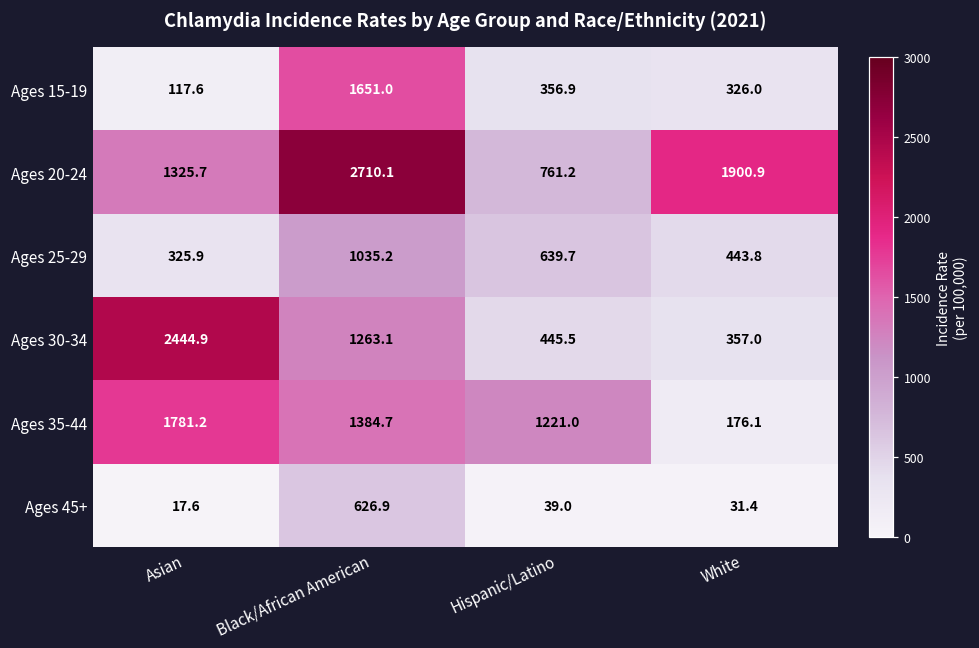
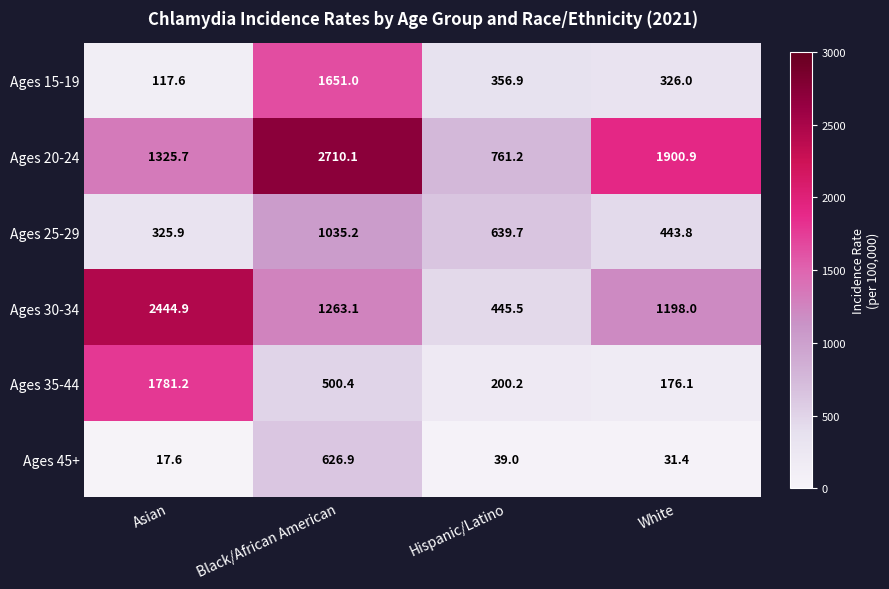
  {
    "Ages 15-19": {
      "Asian": 117.6,
      "Black/African American": 1651.0,
      "Hispanic/Latino": 356.9,
      "White": 326.0
    },
    "Ages 20-24": {
      "Asian": 1325.7,
      "Black/African American": 2710.1,
      "Hispanic/Latino": 761.2,
      "White": 1900.9
    },
    "Ages 25-29": {
      "Asian": 325.9,
      "Black/African American": 1035.2,
      "Hispanic/Latino": 639.7,
      "White": 443.8
    },
    "Ages 30-34": {
      "Asian": 2444.9,
      "Black/African American": 1263.1,
      "Hispanic/Latino": 445.5,
-     "White": 357.0
+     "White": 1198.0
    },
    "Ages 35-44": {
      "Asian": 1781.2,
-     "Black/African American": 1384.7,
-     "Hispanic/Latino": 1221.0,
+     "Black/African American": 500.4,
+     "Hispanic/Latino": 200.2,
      "White": 176.1
    },
    "Ages 45+": {
      "Asian": 17.6,
      "Black/African American": 626.9,
      "Hispanic/Latino": 39.0,
      "White": 31.4
    }
  }
